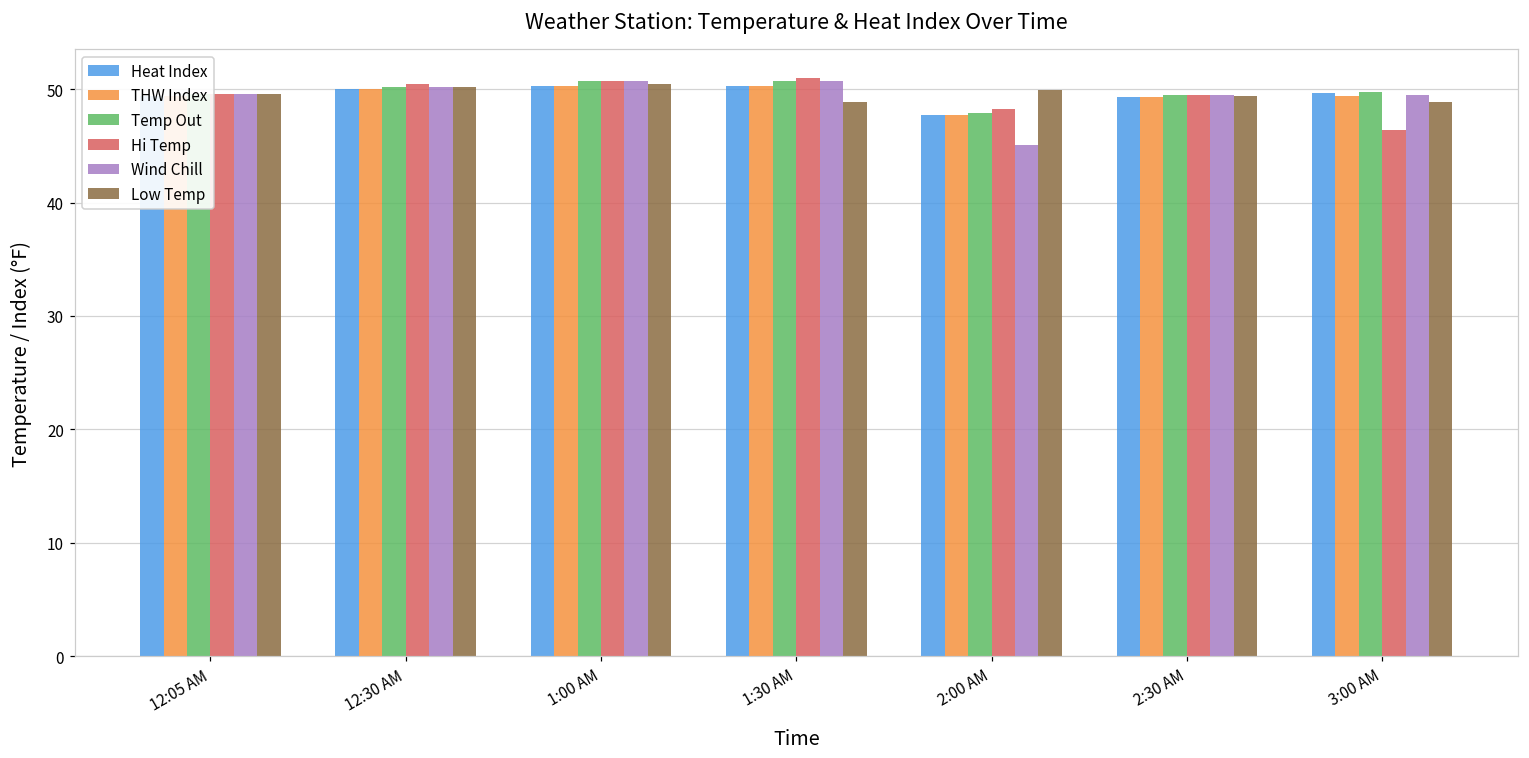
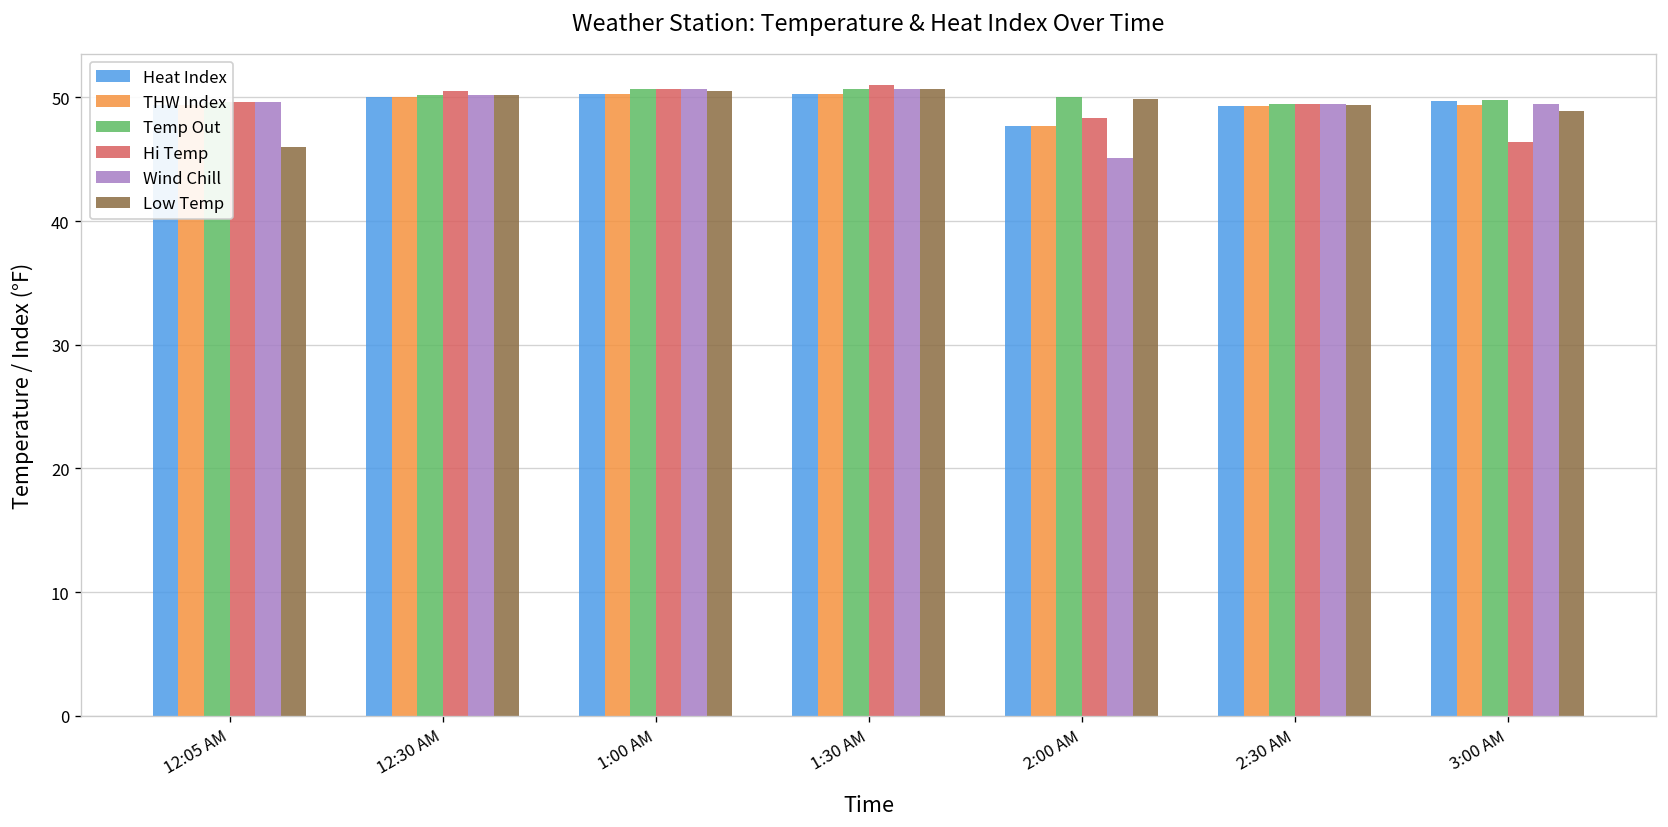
  {
    "Heat Index": {
      "12:30 AM": 50.0,
      "1:00 AM": 50.3,
      "1:30 AM": 50.3,
      "2:00 AM": 47.7,
      "2:30 AM": 49.3,
      "3:00 AM": 49.7
    },
    "THW Index": {
      "12:30 AM": 50.0,
      "1:00 AM": 50.3,
      "1:30 AM": 50.3,
      "2:00 AM": 47.7,
      "2:30 AM": 49.3,
      "3:00 AM": 49.4
    },
    "Temp Out": {
      "12:30 AM": 50.2,
      "1:00 AM": 50.7,
      "1:30 AM": 50.7,
-     "2:00 AM": 47.9,
+     "2:00 AM": 50.0,
      "2:30 AM": 49.5,
      "3:00 AM": 49.8
    },
    "Hi Temp": {
      "12:05 AM": 49.6,
      "12:30 AM": 50.5,
      "1:00 AM": 50.7,
      "1:30 AM": 51.0,
      "2:00 AM": 48.3,
      "2:30 AM": 49.5,
      "3:00 AM": 46.4
    },
    "Wind Chill": {
      "12:05 AM": 49.6,
      "12:30 AM": 50.2,
      "1:00 AM": 50.7,
      "1:30 AM": 50.7,
      "2:00 AM": 45.1,
      "2:30 AM": 49.5,
      "3:00 AM": 49.5
    },
    "Low Temp": {
-     "12:05 AM": 49.6,
+     "12:05 AM": 46.0,
      "12:30 AM": 50.2,
      "1:00 AM": 50.5,
-     "1:30 AM": 48.9,
+     "1:30 AM": 50.7,
      "2:00 AM": 49.9,
      "2:30 AM": 49.4,
      "3:00 AM": 48.9
    }
  }
